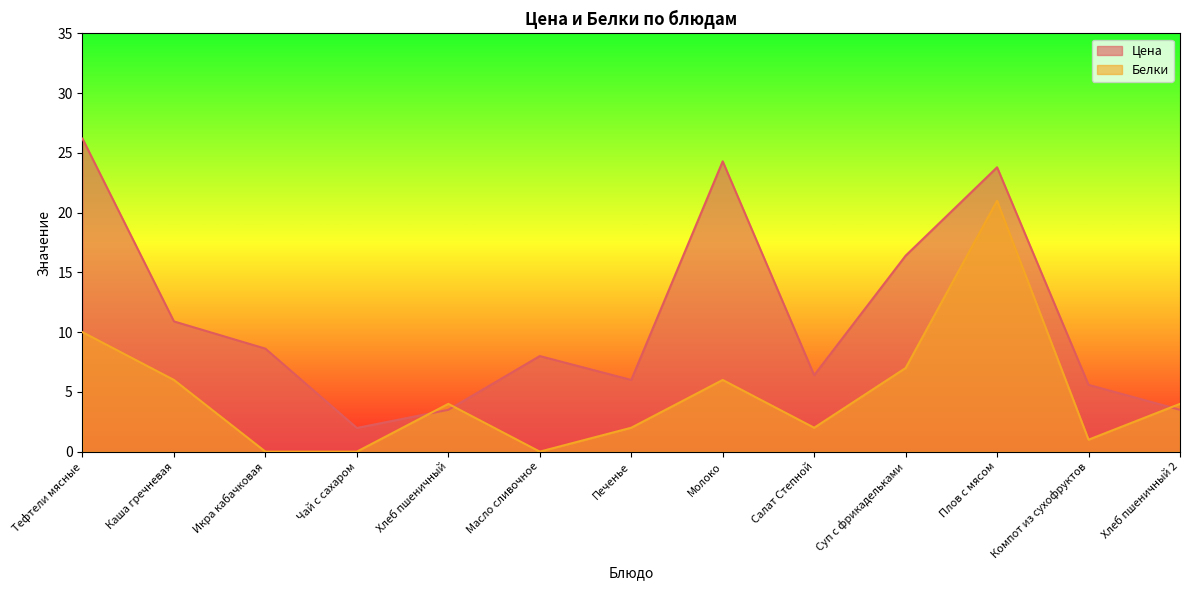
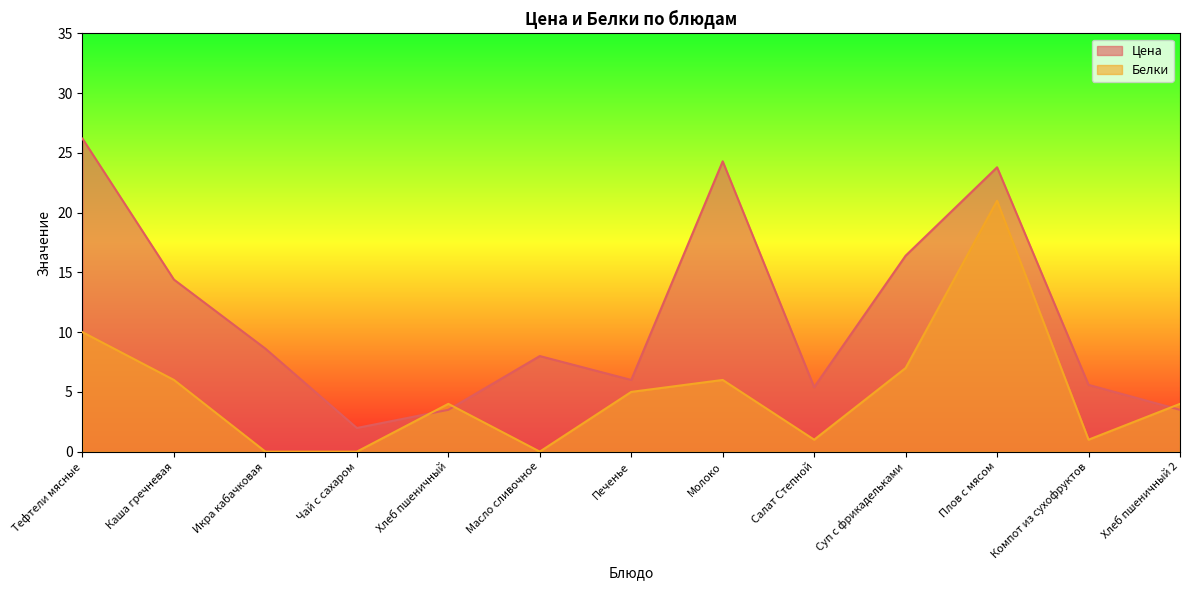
  {
    "Цена": {
      "Тефтели мясные": 26.2,
-     "Каша гречневая": 10.9,
+     "Каша гречневая": 14.4,
      "Икра кабачковая": 8.6,
      "Чай с сахаром": 2.0,
      "Хлеб пшеничный": 3.5,
      "Масло сливочное": 8.0,
      "Печенье": 6.0,
      "Молоко": 24.3,
-     "Салат Степной": 6.4,
+     "Салат Степной": 5.4,
      "Суп с фрикадельками": 16.4,
      "Плов с мясом": 23.8,
      "Компот из сухофруктов": 5.6,
      "Хлеб пшеничный 2": 3.5
    },
    "Белки": {
      "Тефтели мясные": 10,
      "Каша гречневая": 6,
      "Икра кабачковая": 0,
      "Чай с сахаром": 0,
      "Хлеб пшеничный": 4,
      "Масло сливочное": 0,
-     "Печенье": 2,
+     "Печенье": 5,
      "Молоко": 6,
-     "Салат Степной": 2,
+     "Салат Степной": 1,
      "Суп с фрикадельками": 7,
      "Плов с мясом": 21,
      "Компот из сухофруктов": 1,
      "Хлеб пшеничный 2": 4
    }
  }
